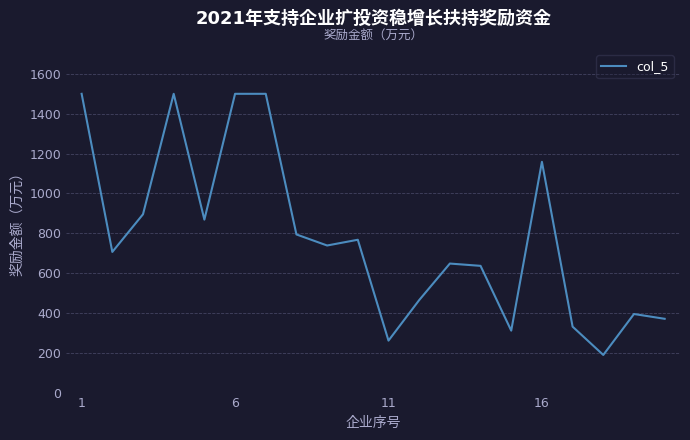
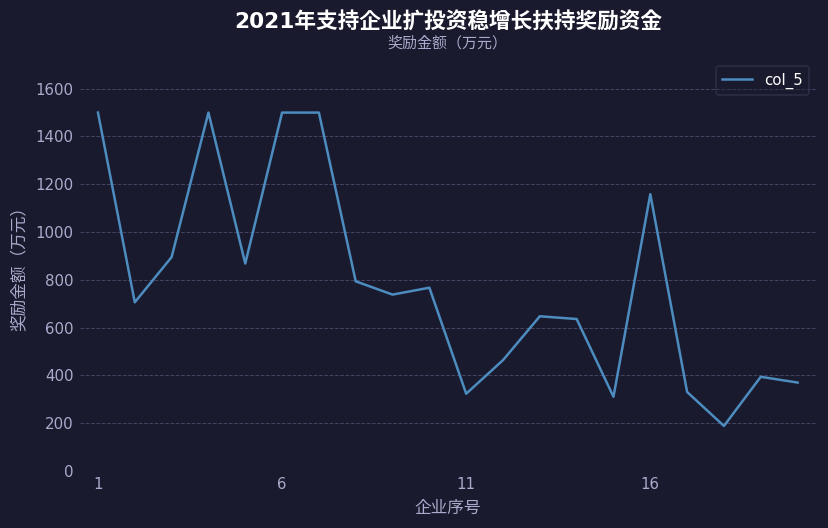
  {
    "1": 1500,
    "6": 1500,
-   "11": 260,
+   "11": 320,
    "16": 1160
  }
